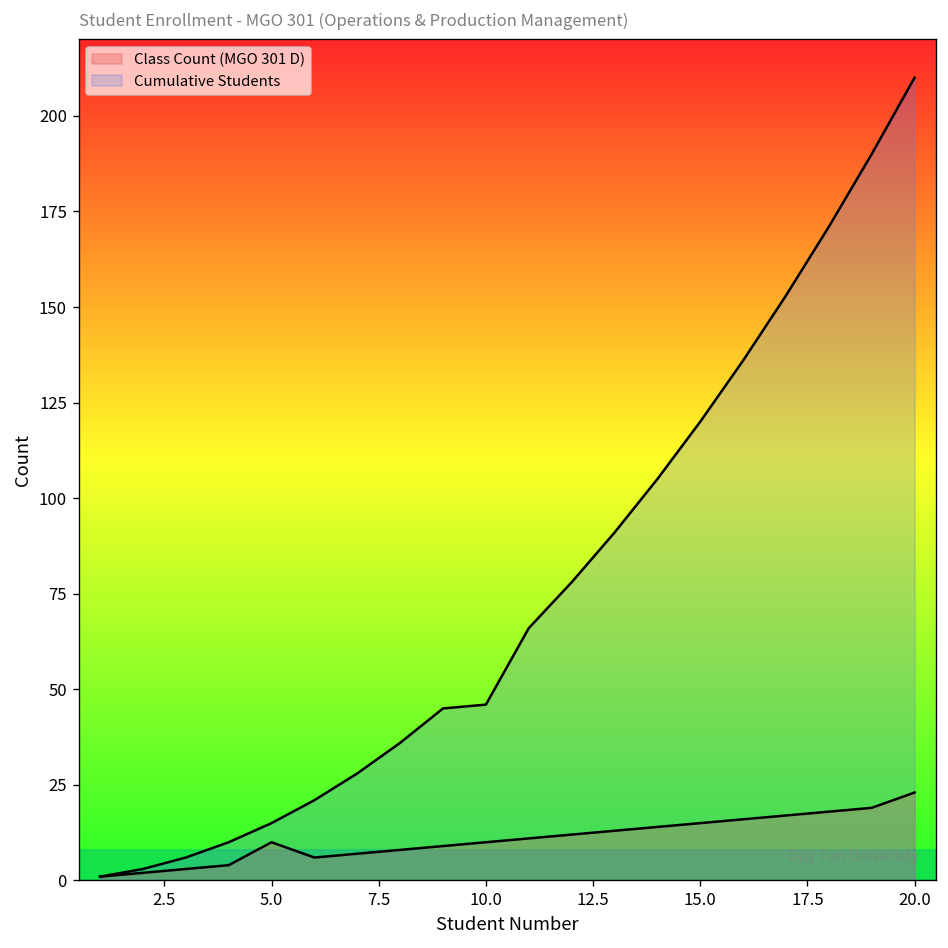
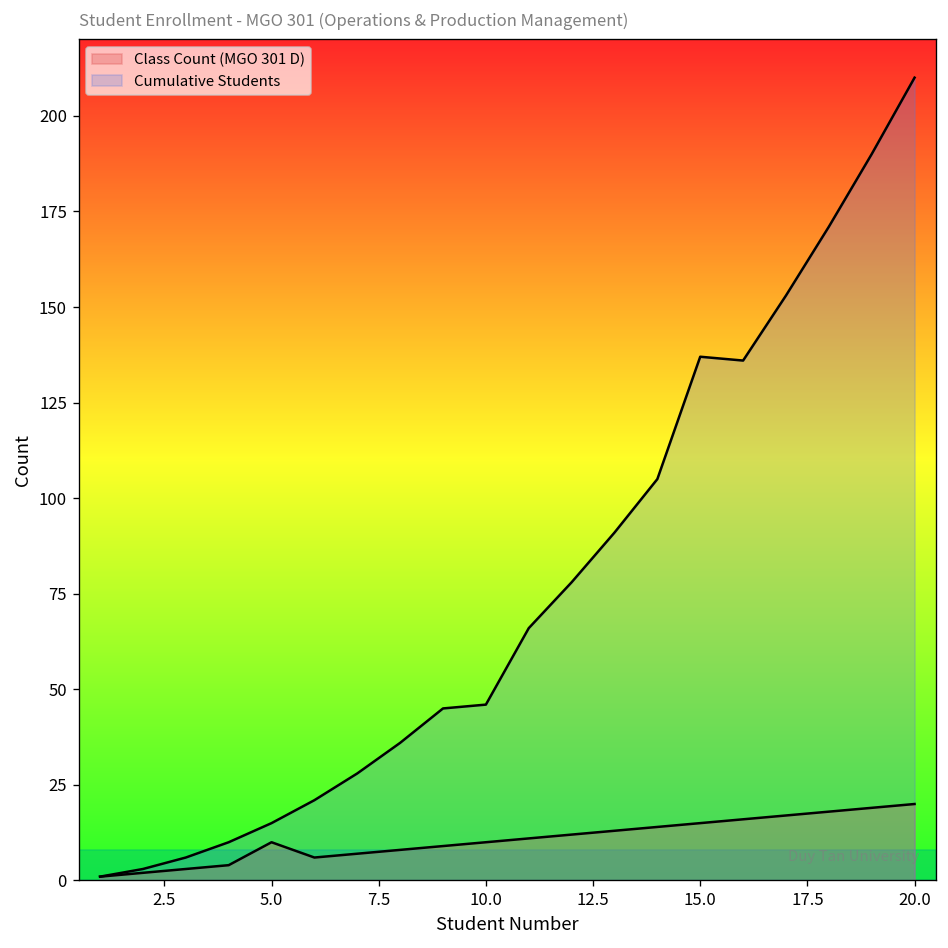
  {
    "Class Count (MGO 301 D)": {
      "5.0": 10,
      "10.0": 10,
      "15.0": 15,
-     "20.0": 23
+     "20.0": 20
    },
    "Cumulative Students": {
      "5.0": 15,
      "10.0": 46,
-     "15.0": 120,
+     "15.0": 137,
      "20.0": 210
    }
  }
